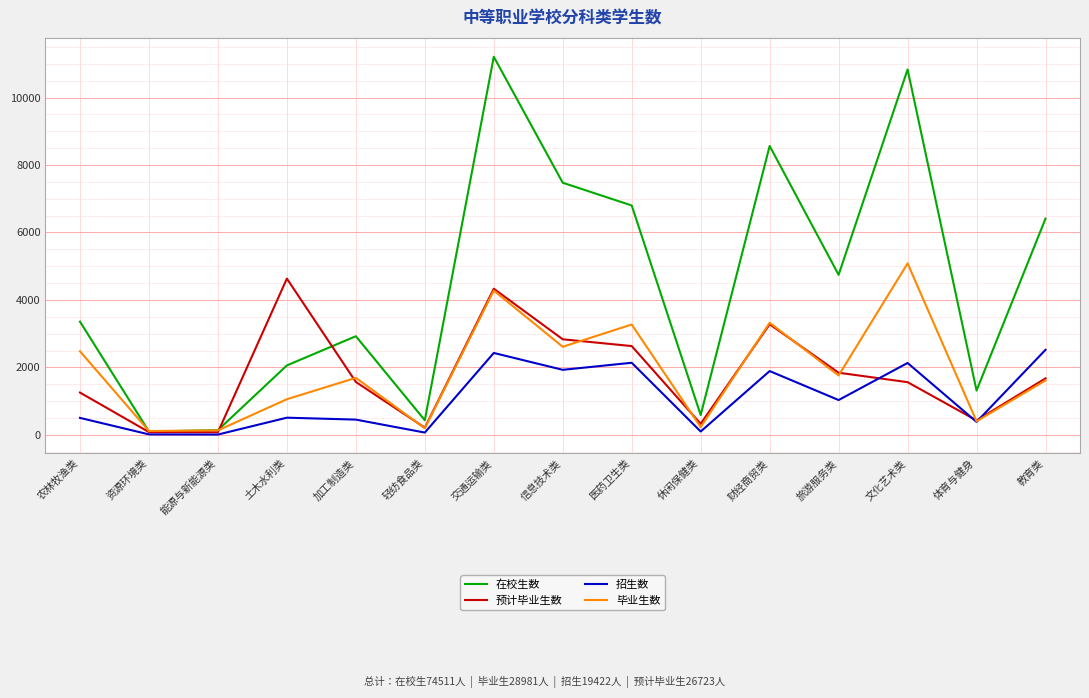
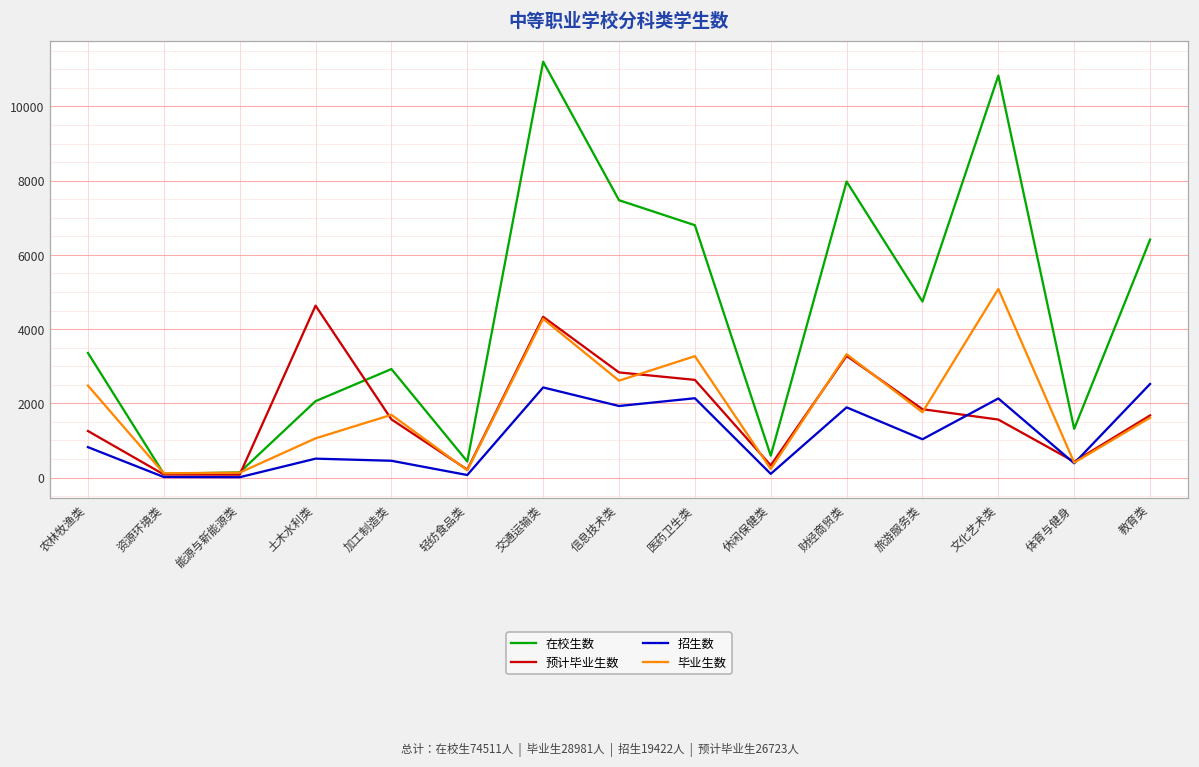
  {
    "在校生数": {
      "农林牧渔类": 3400,
      "土木水利类": 2100,
      "加工制造类": 2900,
      "轻纺食品类": 400,
      "交通运输类": 11200,
      "信息技术类": 7500,
      "医药卫生类": 6800,
      "休闲保健类": 600,
-     "财经商贸类": 8600,
+     "财经商贸类": 8000,
      "旅游服务类": 4700,
      "文化艺术类": 10800,
      "体育与健身": 1300,
      "教育类": 6400
    },
    "预计毕业生数": {
      "农林牧渔类": 1300,
      "土木水利类": 4600,
      "加工制造类": 1600,
      "信息技术类": 2800,
      "医药卫生类": 2600,
      "休闲保健类": 300,
      "旅游服务类": 1800,
      "文化艺术类": 1600
    },
    "招生数": {
-     "农林牧渔类": 500,
+     "农林牧渔类": 800,
      "土木水利类": 500,
      "加工制造类": 500,
      "轻纺食品类": 100,
      "交通运输类": 2400,
      "信息技术类": 1900,
      "医药卫生类": 2100,
      "休闲保健类": 100,
      "财经商贸类": 1900,
      "旅游服务类": 1000,
      "文化艺术类": 2100,
      "教育类": 2500
    },
    "毕业生数": {
      "农林牧渔类": 2500,
      "土木水利类": 1100,
      "加工制造类": 1700,
      "信息技术类": 2600,
      "医药卫生类": 3300,
      "休闲保健类": 200,
      "旅游服务类": 1800,
      "文化艺术类": 5100
    }
  }
